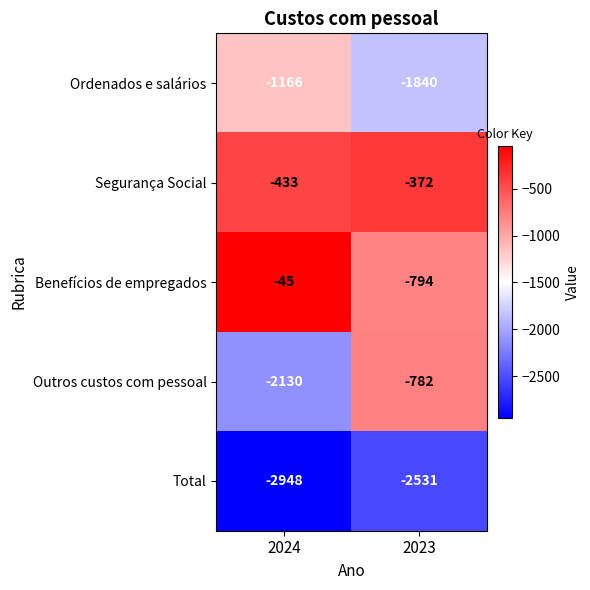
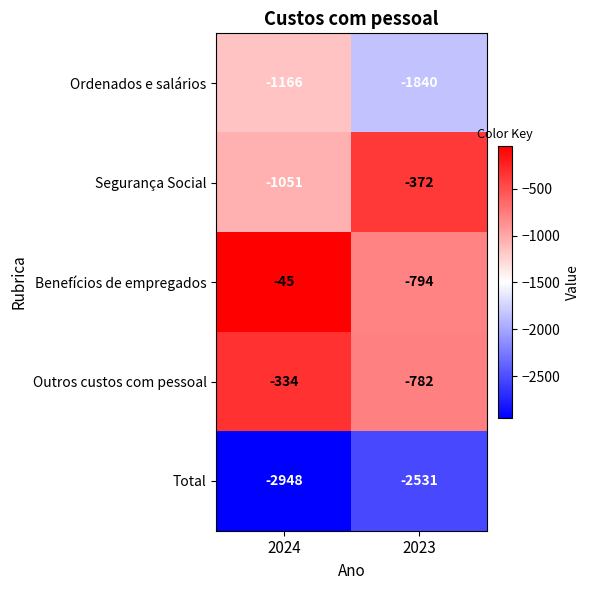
  {
    "Ordenados e salários": {
      "2024": -1166,
      "2023": -1840
    },
    "Segurança Social": {
-     "2024": -433,
+     "2024": -1051,
      "2023": -372
    },
    "Benefícios de empregados": {
      "2024": -45,
      "2023": -794
    },
    "Outros custos com pessoal": {
-     "2024": -2130,
+     "2024": -334,
      "2023": -782
    },
    "Total": {
      "2024": -2948,
      "2023": -2531
    }
  }
